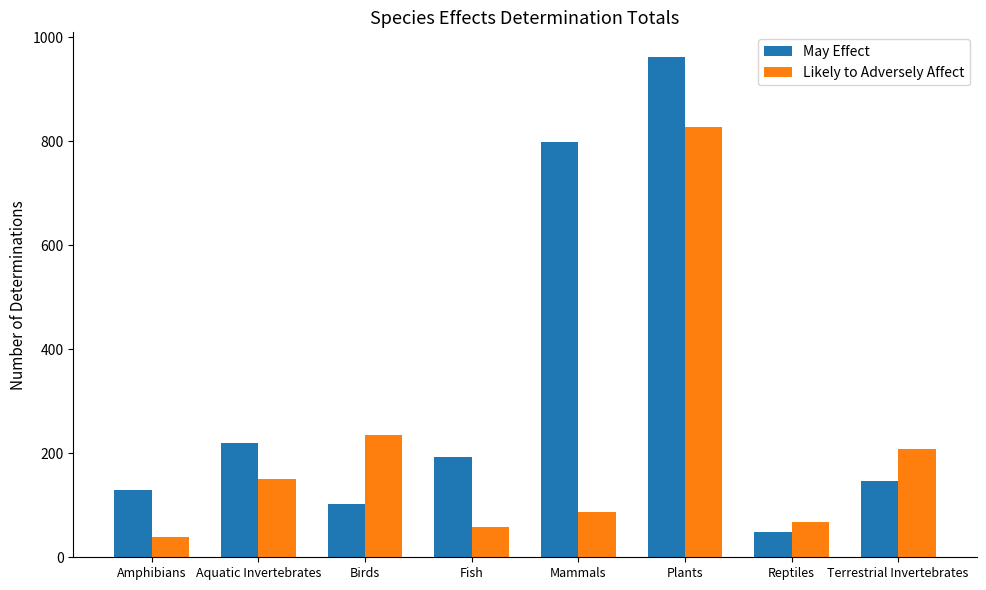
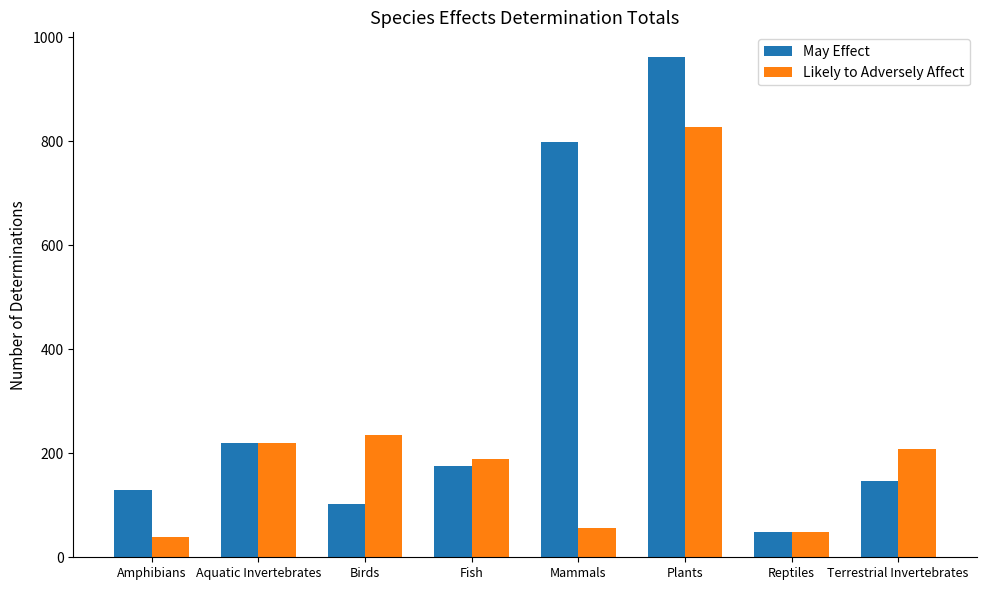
  {
    "May Effect": {
      "Amphibians": 130,
      "Aquatic Invertebrates": 220,
      "Birds": 100,
-     "Fish": 190,
+     "Fish": 180,
      "Mammals": 800,
      "Plants": 960,
      "Reptiles": 50,
      "Terrestrial Invertebrates": 150
    },
    "Likely to Adversely Affect": {
      "Amphibians": 40,
-     "Aquatic Invertebrates": 150,
+     "Aquatic Invertebrates": 220,
      "Birds": 240,
-     "Fish": 60,
-     "Mammals": 90,
+     "Fish": 190,
+     "Mammals": 60,
      "Plants": 830,
-     "Reptiles": 70,
+     "Reptiles": 50,
      "Terrestrial Invertebrates": 210
    }
  }
